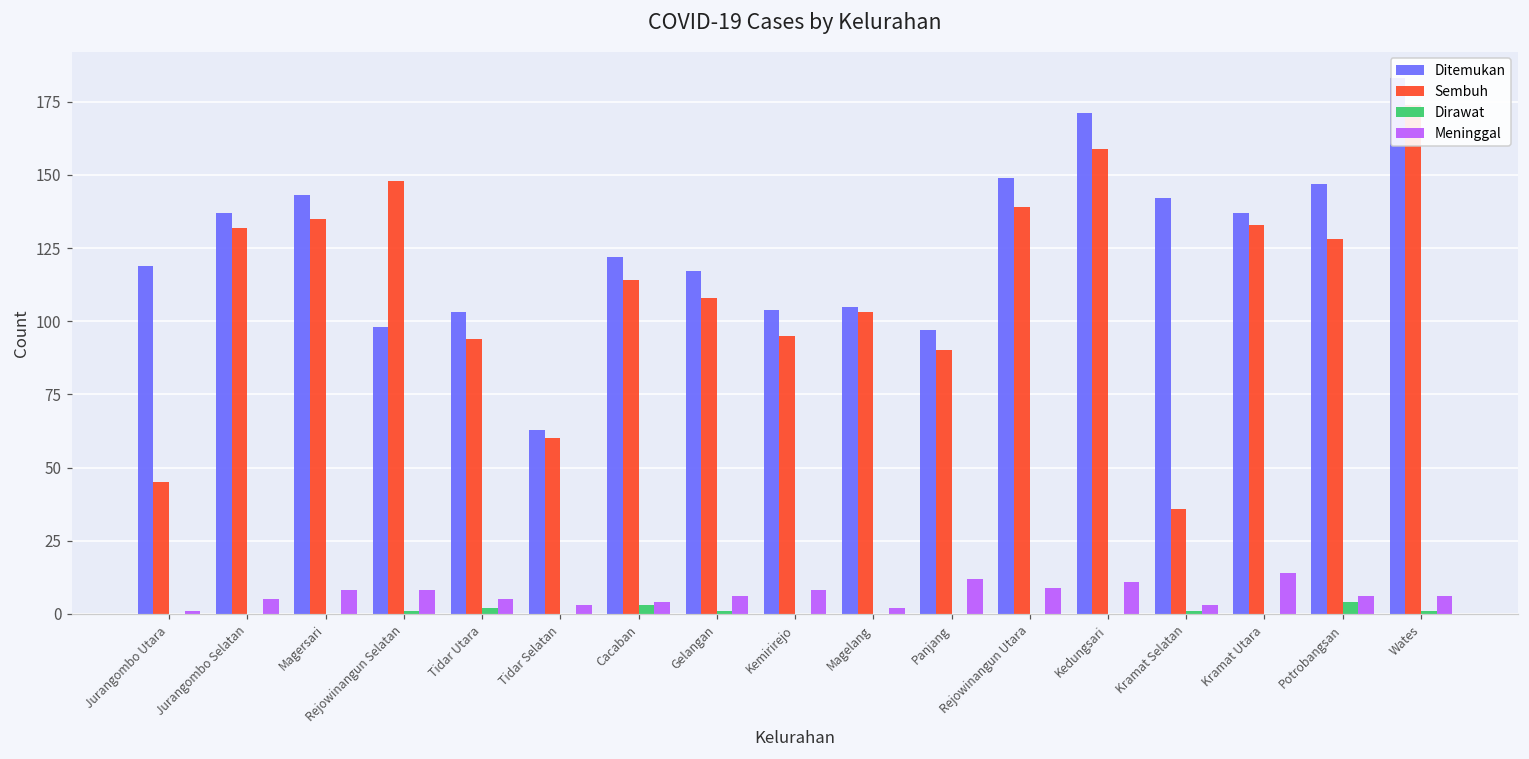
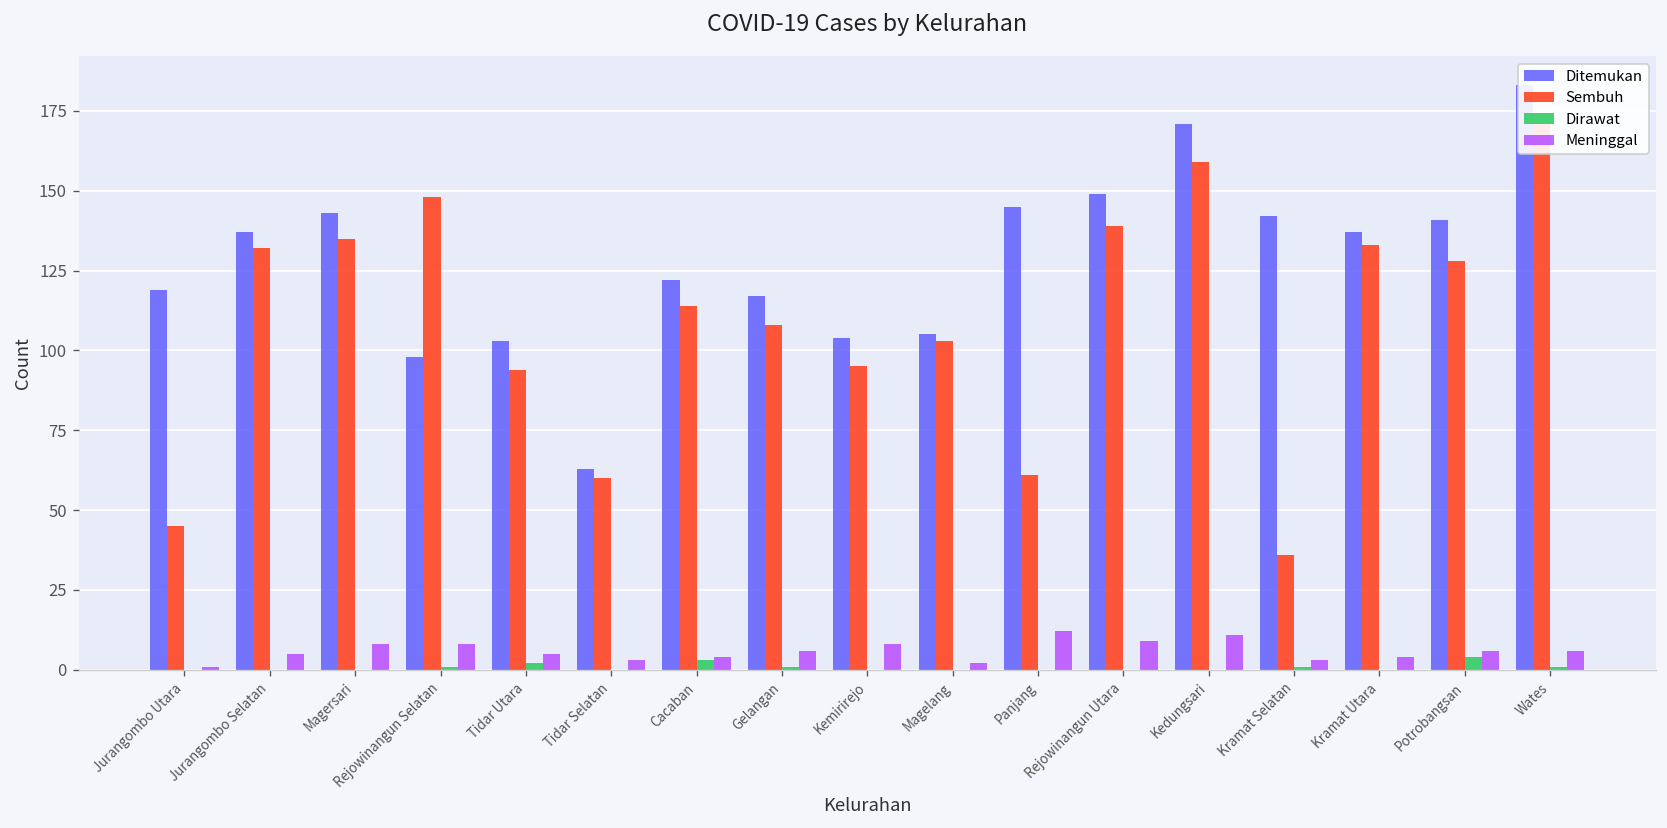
  {
    "Ditemukan": {
      "Jurangombo Utara": 119,
      "Jurangombo Selatan": 137,
      "Magersari": 143,
      "Rejowinangun Selatan": 98,
      "Tidar Utara": 103,
      "Tidar Selatan": 63,
      "Cacaban": 122,
      "Gelangan": 117,
      "Kemirirejo": 104,
      "Magelang": 105,
-     "Panjang": 97,
+     "Panjang": 145,
      "Rejowinangun Utara": 149,
      "Kedungsari": 171,
      "Kramat Selatan": 142,
      "Kramat Utara": 137,
-     "Potrobangsan": 147
+     "Potrobangsan": 141
    },
    "Sembuh": {
      "Jurangombo Utara": 45,
      "Jurangombo Selatan": 132,
      "Magersari": 135,
      "Rejowinangun Selatan": 148,
      "Tidar Utara": 94,
      "Tidar Selatan": 60,
      "Cacaban": 114,
      "Gelangan": 108,
      "Kemirirejo": 95,
      "Magelang": 103,
-     "Panjang": 90,
+     "Panjang": 61,
      "Rejowinangun Utara": 139,
      "Kedungsari": 159,
      "Kramat Selatan": 36,
      "Kramat Utara": 133,
      "Potrobangsan": 128
    },
    "Dirawat": {
      "Jurangombo Utara": 0,
      "Jurangombo Selatan": 0,
      "Magersari": 0,
      "Rejowinangun Selatan": 1,
      "Tidar Utara": 2,
      "Tidar Selatan": 0,
      "Cacaban": 3,
      "Gelangan": 1,
      "Kemirirejo": 0,
      "Magelang": 0,
      "Panjang": 0,
      "Rejowinangun Utara": 0,
      "Kedungsari": 0,
      "Kramat Selatan": 1,
      "Kramat Utara": 0,
      "Potrobangsan": 4,
      "Wates": 1
    },
    "Meninggal": {
      "Jurangombo Utara": 1,
      "Jurangombo Selatan": 5,
      "Magersari": 8,
      "Rejowinangun Selatan": 8,
      "Tidar Utara": 5,
      "Tidar Selatan": 3,
      "Cacaban": 4,
      "Gelangan": 6,
      "Kemirirejo": 8,
      "Magelang": 2,
      "Panjang": 12,
      "Rejowinangun Utara": 9,
      "Kedungsari": 11,
      "Kramat Selatan": 3,
-     "Kramat Utara": 14,
+     "Kramat Utara": 4,
      "Potrobangsan": 6,
      "Wates": 6
    }
  }
